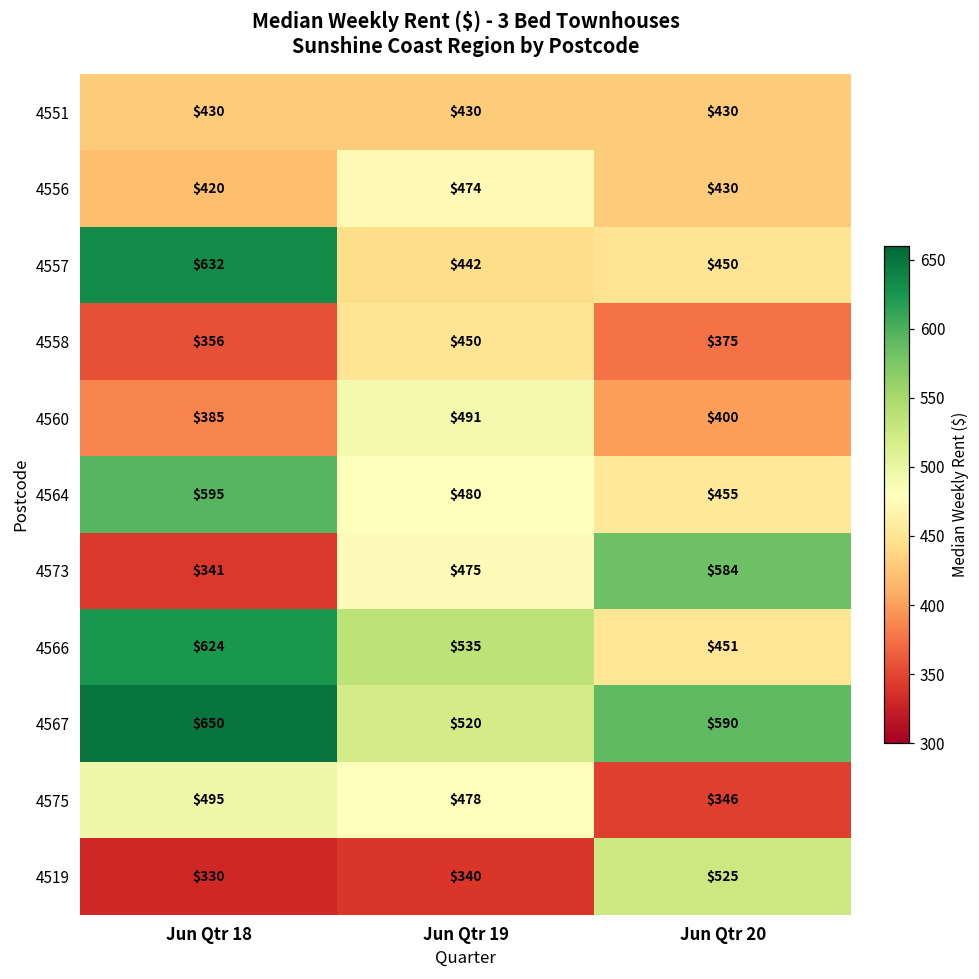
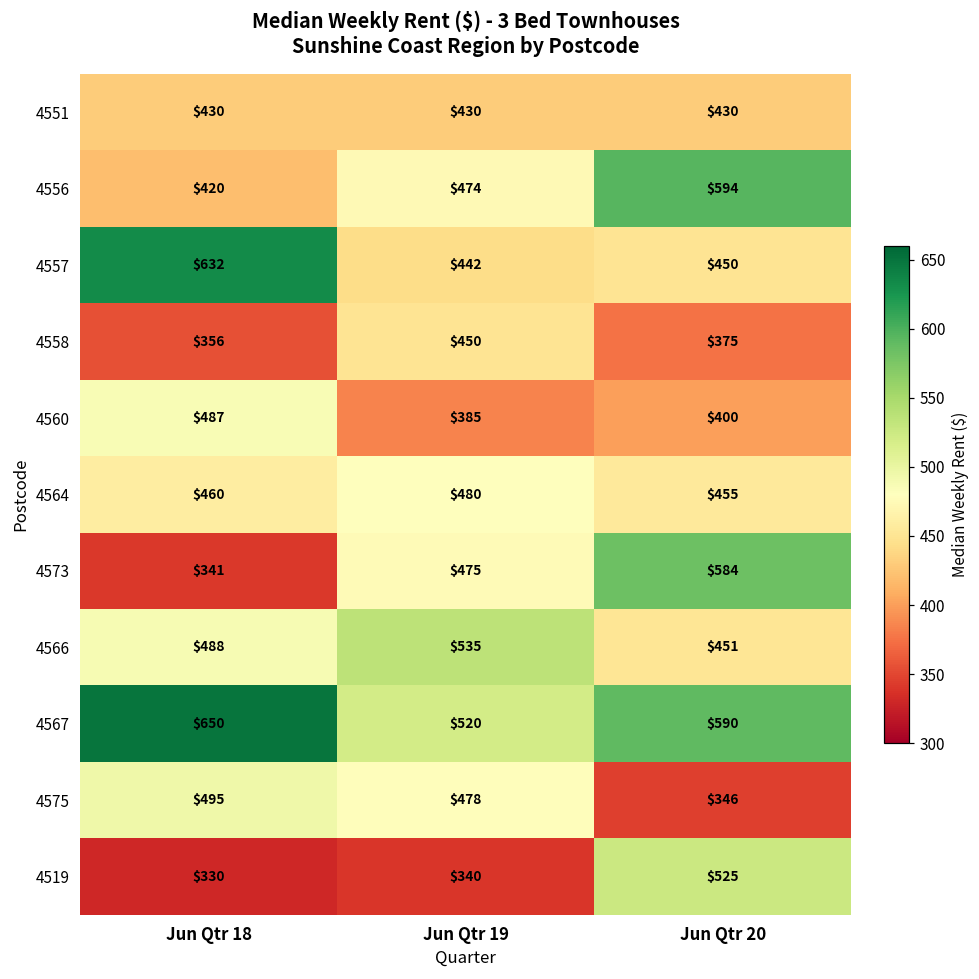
  {
    "4551": {
      "Jun Qtr 18": "$430",
      "Jun Qtr 19": "$430",
      "Jun Qtr 20": "$430"
    },
    "4556": {
      "Jun Qtr 18": "$420",
      "Jun Qtr 19": "$474",
-     "Jun Qtr 20": "$430"
+     "Jun Qtr 20": "$594"
    },
    "4557": {
      "Jun Qtr 18": "$632",
      "Jun Qtr 19": "$442",
      "Jun Qtr 20": "$450"
    },
    "4558": {
      "Jun Qtr 18": "$356",
      "Jun Qtr 19": "$450",
      "Jun Qtr 20": "$375"
    },
    "4560": {
-     "Jun Qtr 18": "$385",
-     "Jun Qtr 19": "$491",
+     "Jun Qtr 18": "$487",
+     "Jun Qtr 19": "$385",
      "Jun Qtr 20": "$400"
    },
    "4564": {
-     "Jun Qtr 18": "$595",
+     "Jun Qtr 18": "$460",
      "Jun Qtr 19": "$480",
      "Jun Qtr 20": "$455"
    },
    "4573": {
      "Jun Qtr 18": "$341",
      "Jun Qtr 19": "$475",
      "Jun Qtr 20": "$584"
    },
    "4566": {
-     "Jun Qtr 18": "$624",
+     "Jun Qtr 18": "$488",
      "Jun Qtr 19": "$535",
      "Jun Qtr 20": "$451"
    },
    "4567": {
      "Jun Qtr 18": "$650",
      "Jun Qtr 19": "$520",
      "Jun Qtr 20": "$590"
    },
    "4575": {
      "Jun Qtr 18": "$495",
      "Jun Qtr 19": "$478",
      "Jun Qtr 20": "$346"
    },
    "4519": {
      "Jun Qtr 18": "$330",
      "Jun Qtr 19": "$340",
      "Jun Qtr 20": "$525"
    }
  }
